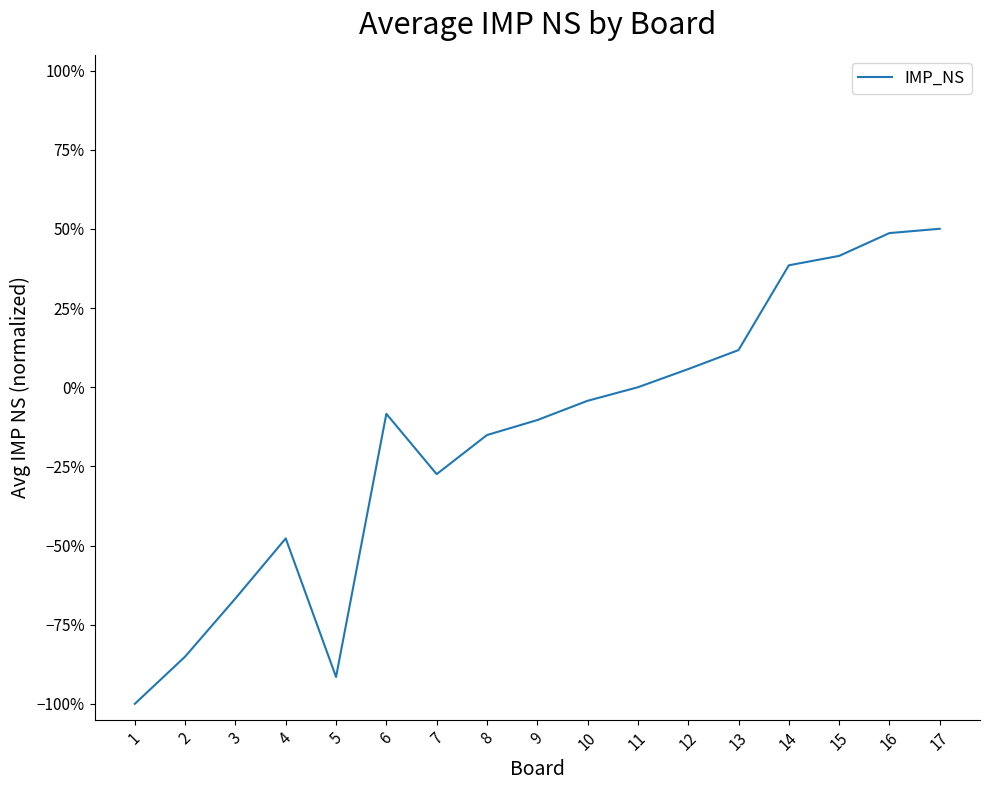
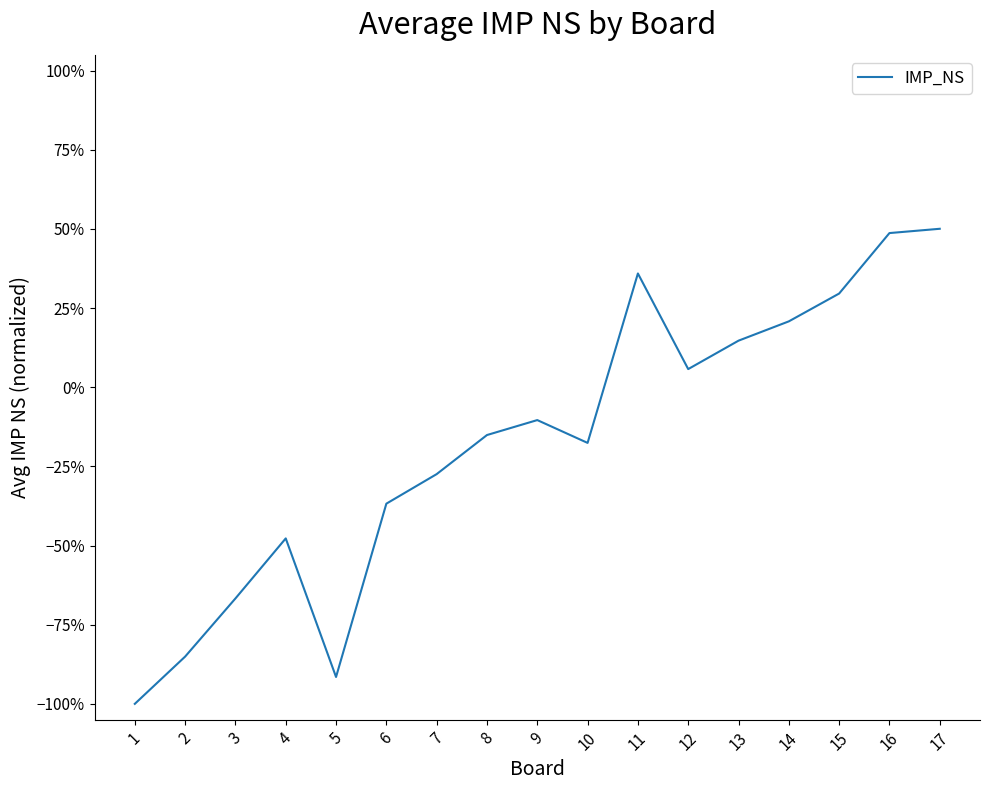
  {
    "1": "-100%",
    "2": "-85%",
    "3": "-67%",
    "4": "-48%",
    "5": "-92%",
-   "6": "-8%",
+   "6": "-37%",
    "7": "-27%",
    "8": "-15%",
    "9": "-10%",
-   "10": "-4%",
-   "11": "0%",
+   "10": "-18%",
+   "11": "36%",
    "12": "6%",
-   "13": "12%",
-   "14": "39%",
-   "15": "41%",
+   "13": "15%",
+   "14": "21%",
+   "15": "30%",
    "16": "49%",
    "17": "50%"
  }
